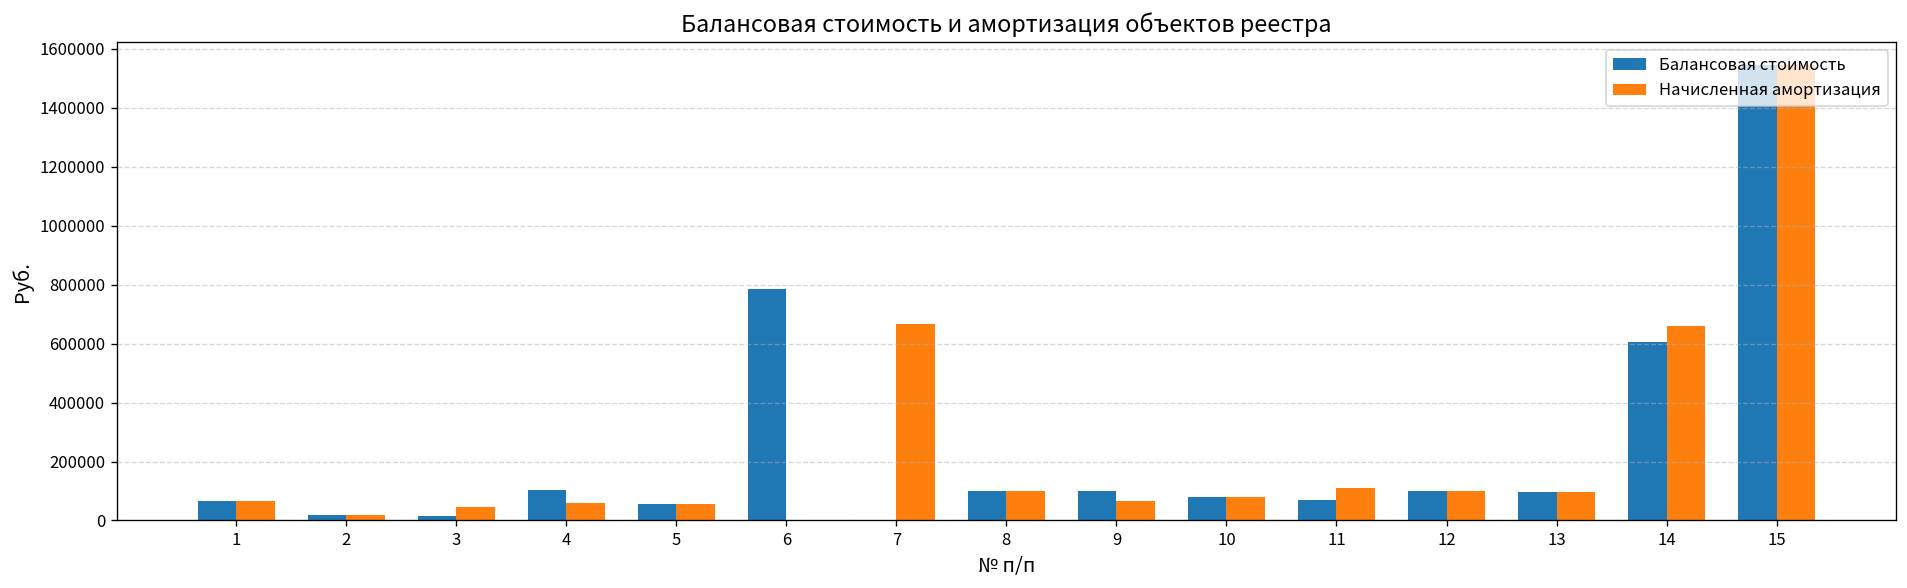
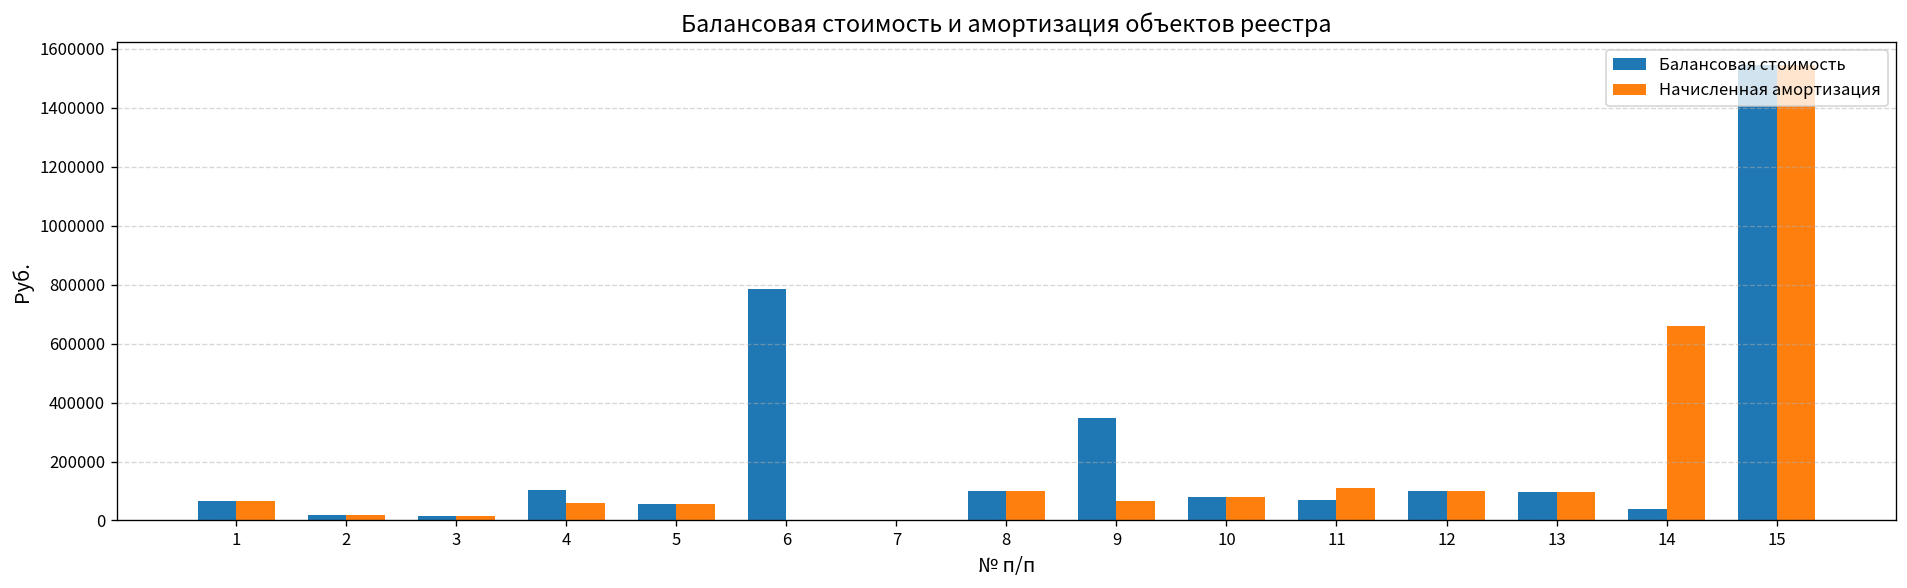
  {
    "Балансовая стоимость": {
      "1": 70000,
      "2": 20000,
      "3": 10000,
      "4": 100000,
      "5": 60000,
      "6": 790000,
      "8": 100000,
-     "9": 100000,
+     "9": 350000,
      "10": 80000,
      "11": 70000,
      "12": 100000,
      "13": 100000,
-     "14": 610000
+     "14": 40000
    },
    "Начисленная амортизация": {
      "1": 70000,
      "2": 20000,
-     "3": 50000,
+     "3": 10000,
      "4": 60000,
      "5": 60000,
      "6": 0,
-     "7": 670000,
+     "7": 0,
      "8": 100000,
      "9": 70000,
      "10": 80000,
      "11": 110000,
      "12": 100000,
      "13": 100000,
      "14": 660000
    }
  }
